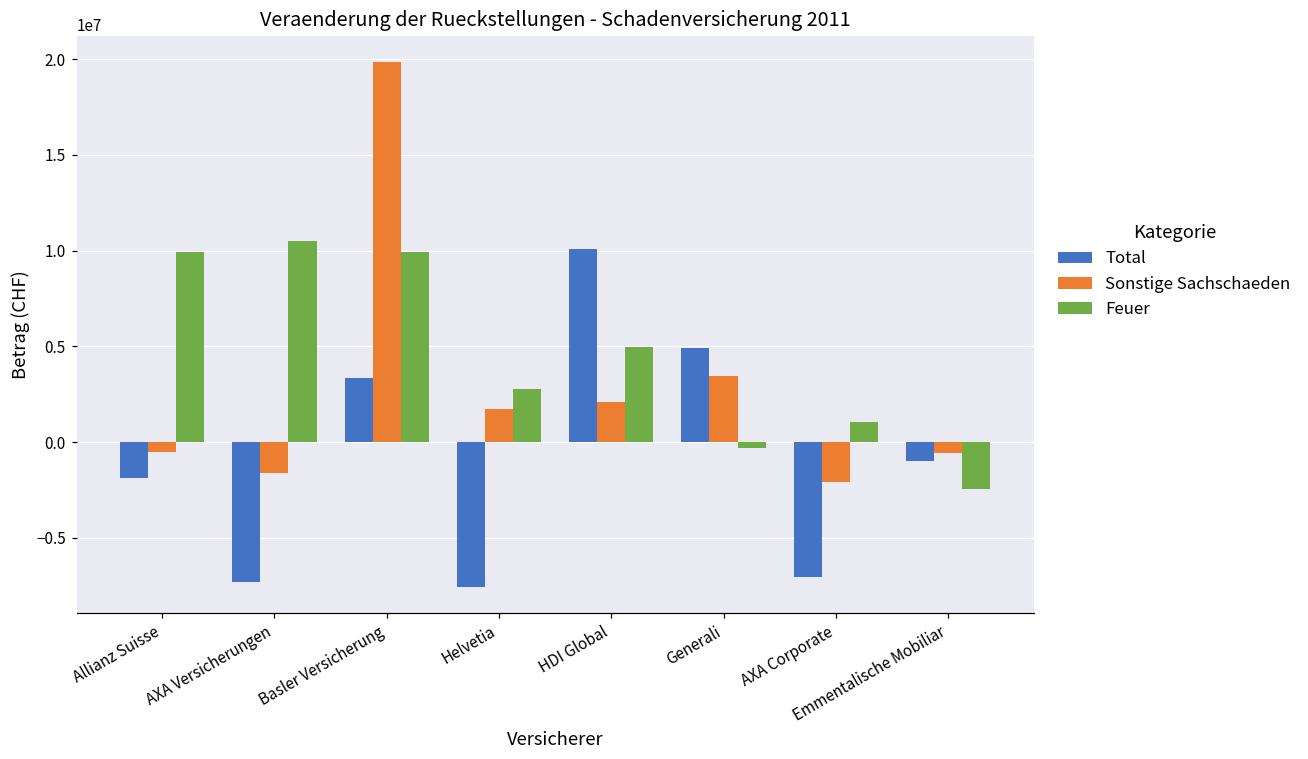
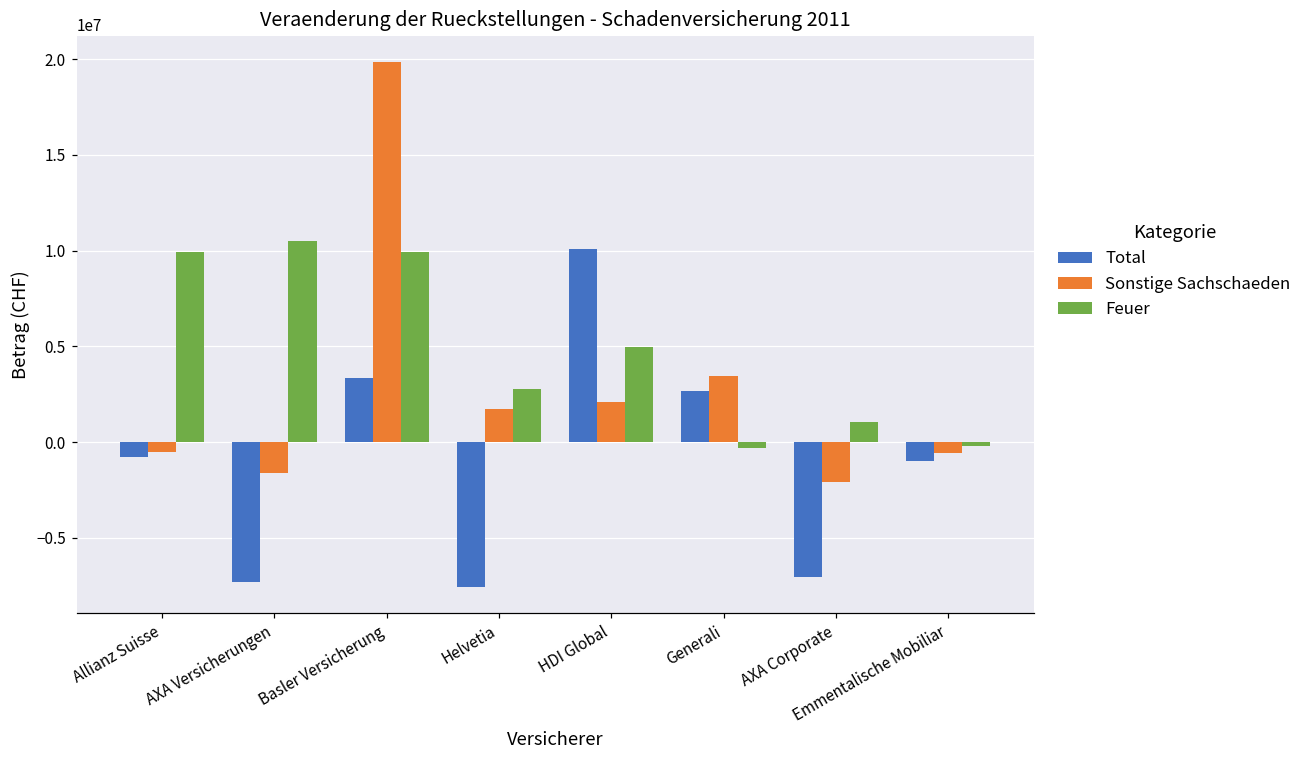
  {
    "Total": {
-     "Allianz Suisse": -1900000,
+     "Allianz Suisse": -800000,
      "AXA Versicherungen": -7300000,
      "Basler Versicherung": 3300000,
      "Helvetia": -7600000,
      "HDI Global": 10100000,
-     "Generali": 4900000,
+     "Generali": 2700000,
      "AXA Corporate": -7100000,
      "Emmentalische Mobiliar": -1000000
    },
    "Sonstige Sachschaeden": {
      "Allianz Suisse": -500000,
      "AXA Versicherungen": -1600000,
      "Basler Versicherung": 19900000,
      "Helvetia": 1700000,
      "HDI Global": 2100000,
      "Generali": 3500000,
      "AXA Corporate": -2100000,
      "Emmentalische Mobiliar": -600000
    },
    "Feuer": {
      "Allianz Suisse": 9900000,
      "AXA Versicherungen": 10500000,
      "Basler Versicherung": 9900000,
      "Helvetia": 2800000,
      "HDI Global": 5000000,
      "Generali": -300000,
      "AXA Corporate": 1100000,
-     "Emmentalische Mobiliar": -2400000
+     "Emmentalische Mobiliar": -200000
    }
  }
